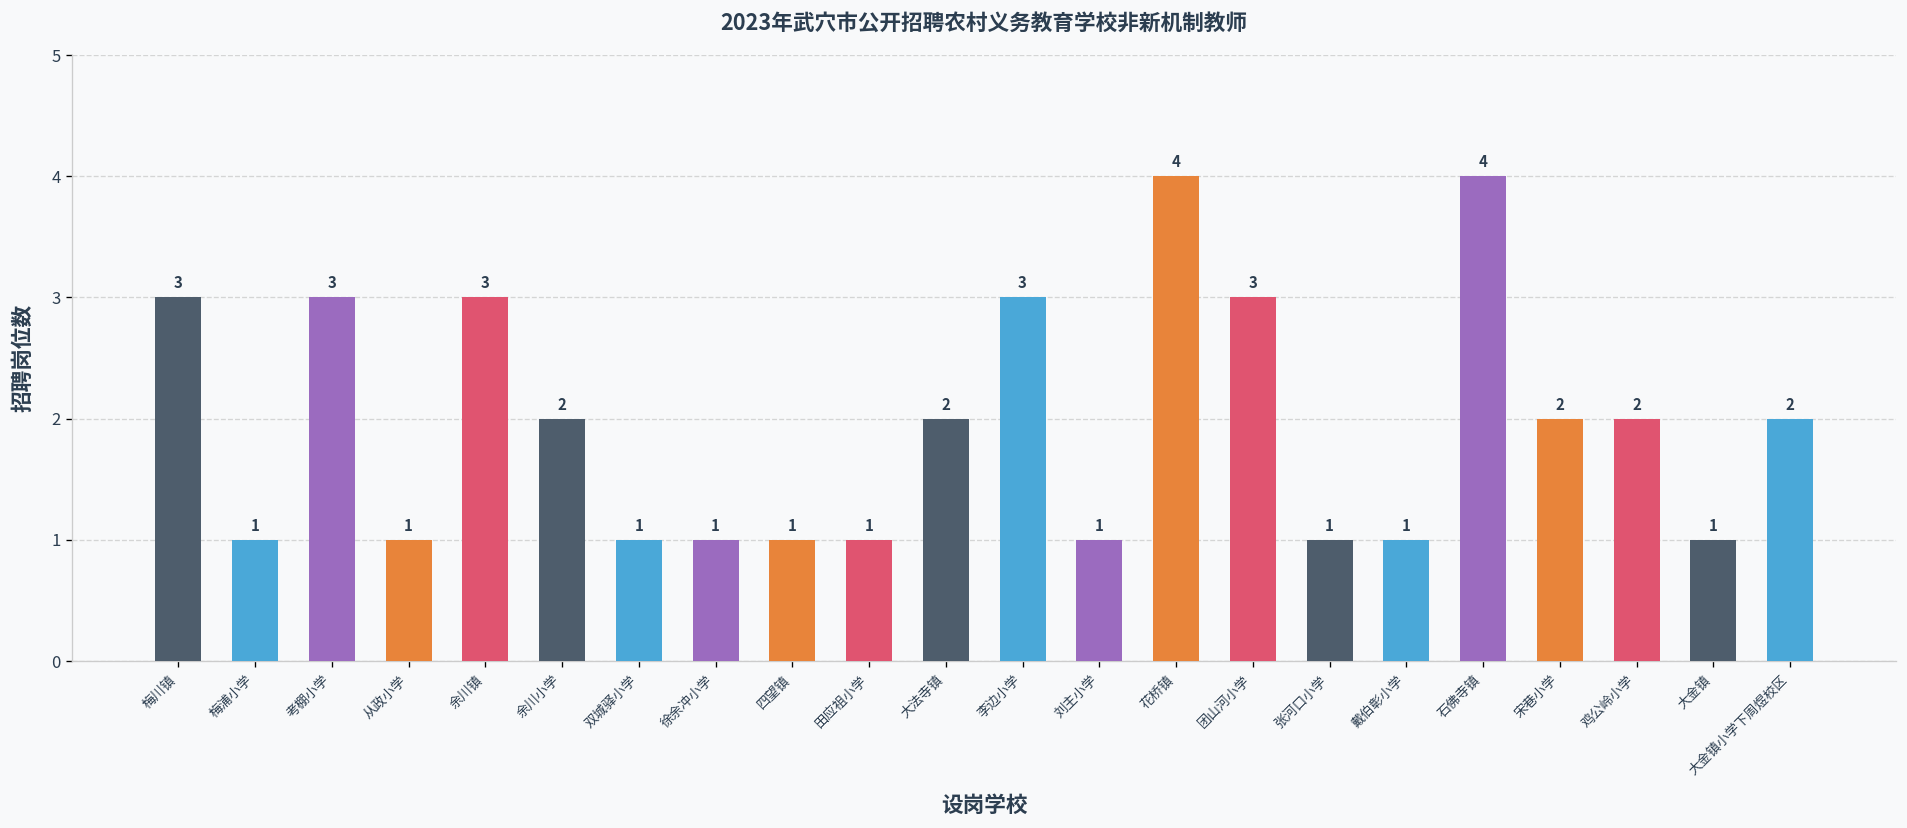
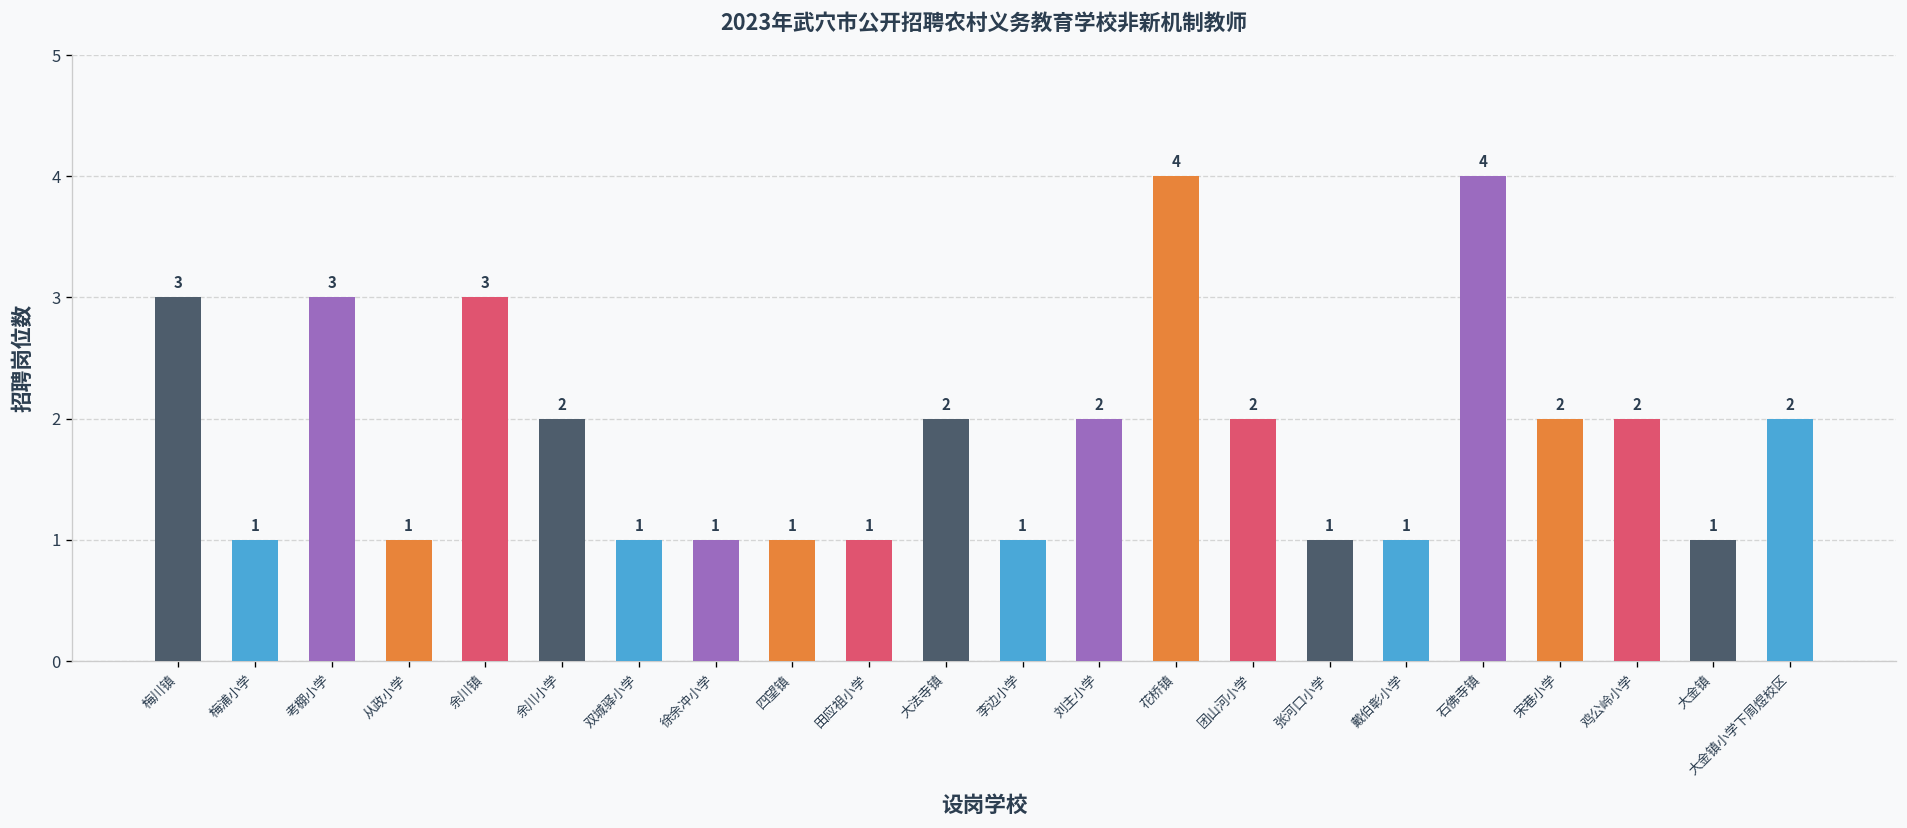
  {
    "梅川镇": 3,
    "梅浦小学": 1,
    "考棚小学": 3,
    "从政小学": 1,
    "余川镇": 3,
    "余川小学": 2,
    "双城驿小学": 1,
    "徐余冲小学": 1,
    "四望镇": 1,
    "田应祖小学": 1,
    "大法寺镇": 2,
-   "李边小学": 3,
-   "刘主小学": 1,
+   "李边小学": 1,
+   "刘主小学": 2,
    "花桥镇": 4,
-   "团山河小学": 3,
+   "团山河小学": 2,
    "张河口小学": 1,
    "戴伯彰小学": 1,
    "石佛寺镇": 4,
    "宋巷小学": 2,
    "鸡公岭小学": 2,
    "大金镇": 1,
    "大金镇小学下周煜校区": 2
  }
